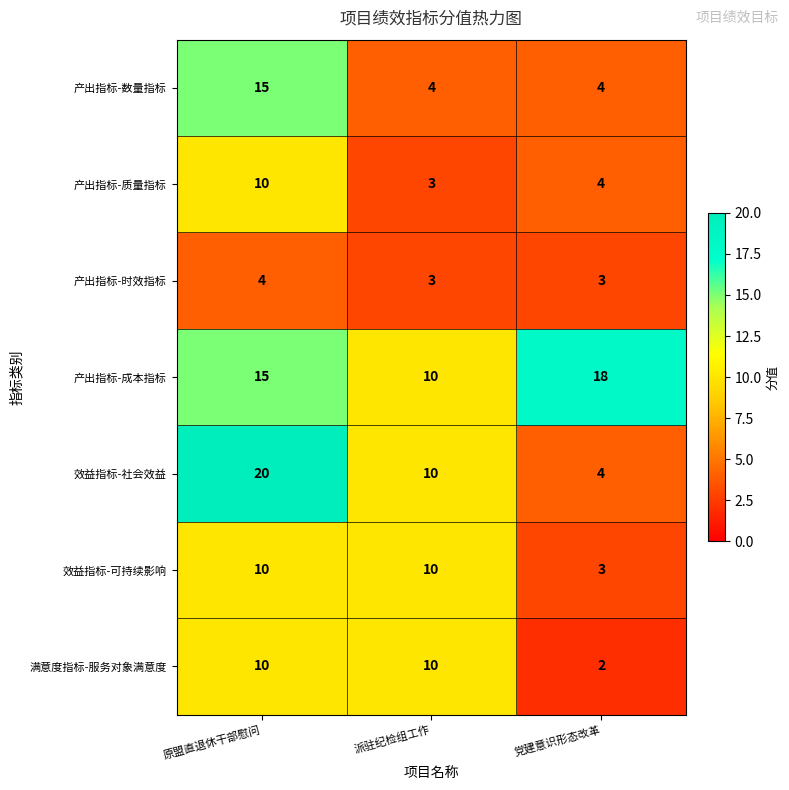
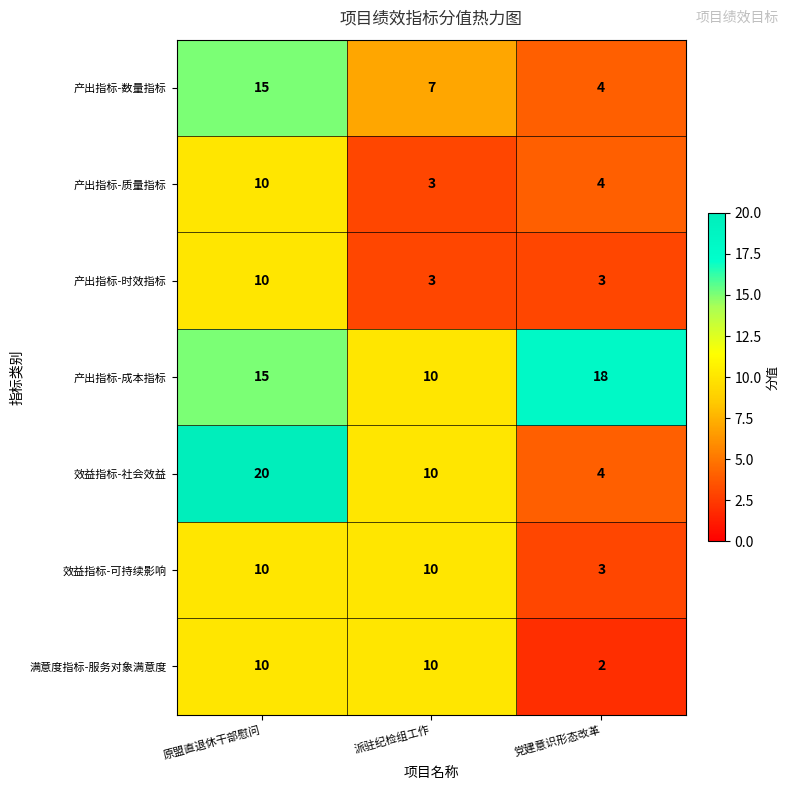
  {
    "产出指标-数量指标": {
      "原盟直退休干部慰问": 15,
-     "派驻纪检组工作": 4,
+     "派驻纪检组工作": 7,
      "党建意识形态改革": 4
    },
    "产出指标-质量指标": {
      "原盟直退休干部慰问": 10,
      "派驻纪检组工作": 3,
      "党建意识形态改革": 4
    },
    "产出指标-时效指标": {
-     "原盟直退休干部慰问": 4,
+     "原盟直退休干部慰问": 10,
      "派驻纪检组工作": 3,
      "党建意识形态改革": 3
    },
    "产出指标-成本指标": {
      "原盟直退休干部慰问": 15,
      "派驻纪检组工作": 10,
      "党建意识形态改革": 18
    },
    "效益指标-社会效益": {
      "原盟直退休干部慰问": 20,
      "派驻纪检组工作": 10,
      "党建意识形态改革": 4
    },
    "效益指标-可持续影响": {
      "原盟直退休干部慰问": 10,
      "派驻纪检组工作": 10,
      "党建意识形态改革": 3
    },
    "满意度指标-服务对象满意度": {
      "原盟直退休干部慰问": 10,
      "派驻纪检组工作": 10,
      "党建意识形态改革": 2
    }
  }
